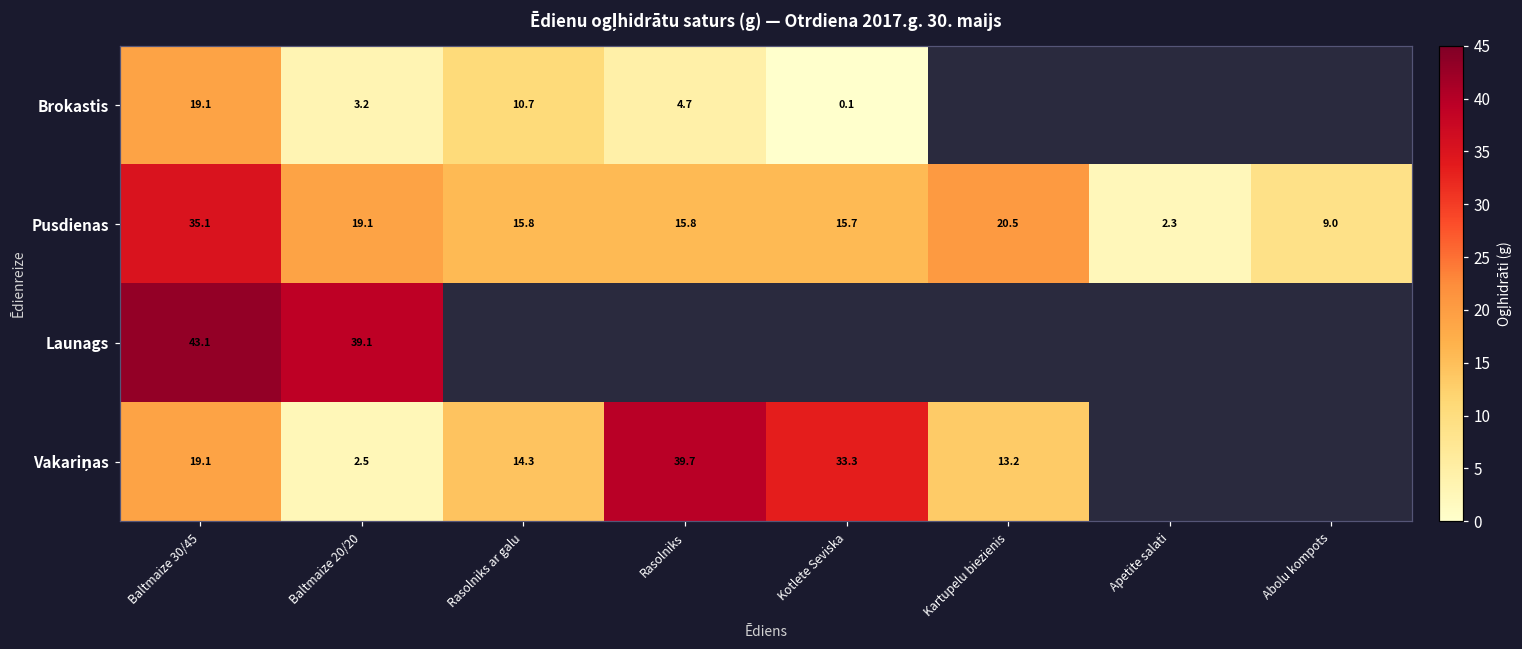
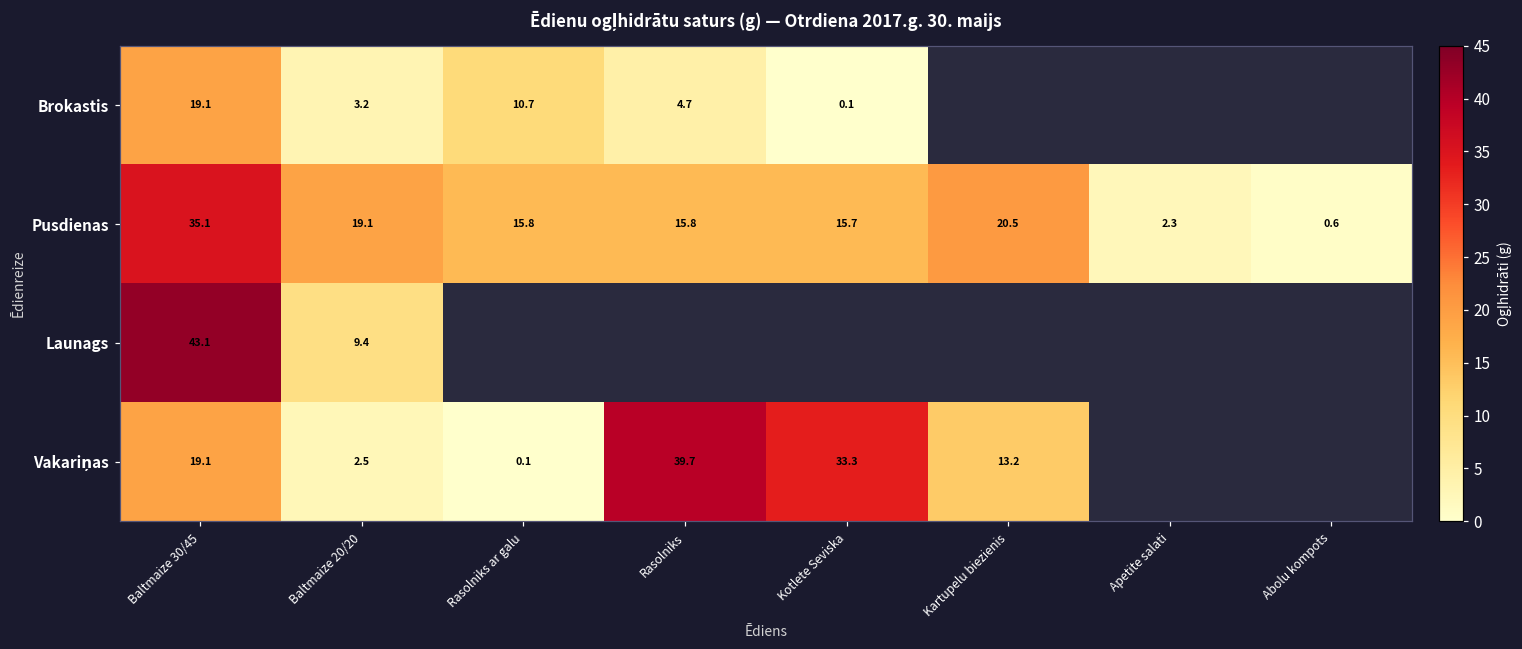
  {
    "Brokastis": {
      "Baltmaize 30/45": 19.1,
      "Baltmaize 20/20": 3.2,
      "Rasolniks ar galu": 10.7,
      "Rasolniks": 4.7,
      "Kotlete Seviska": 0.1
    },
    "Pusdienas": {
      "Baltmaize 30/45": 35.1,
      "Baltmaize 20/20": 19.1,
      "Rasolniks ar galu": 15.8,
      "Rasolniks": 15.8,
      "Kotlete Seviska": 15.7,
      "Kartupelu biezienis": 20.5,
      "Apetite salati": 2.3,
-     "Abolu kompots": 9.0
+     "Abolu kompots": 0.6
    },
    "Launags": {
      "Baltmaize 30/45": 43.1,
-     "Baltmaize 20/20": 39.1
+     "Baltmaize 20/20": 9.4
    },
    "Vakariņas": {
      "Baltmaize 30/45": 19.1,
      "Baltmaize 20/20": 2.5,
-     "Rasolniks ar galu": 14.3,
+     "Rasolniks ar galu": 0.1,
      "Rasolniks": 39.7,
      "Kotlete Seviska": 33.3,
      "Kartupelu biezienis": 13.2
    }
  }
